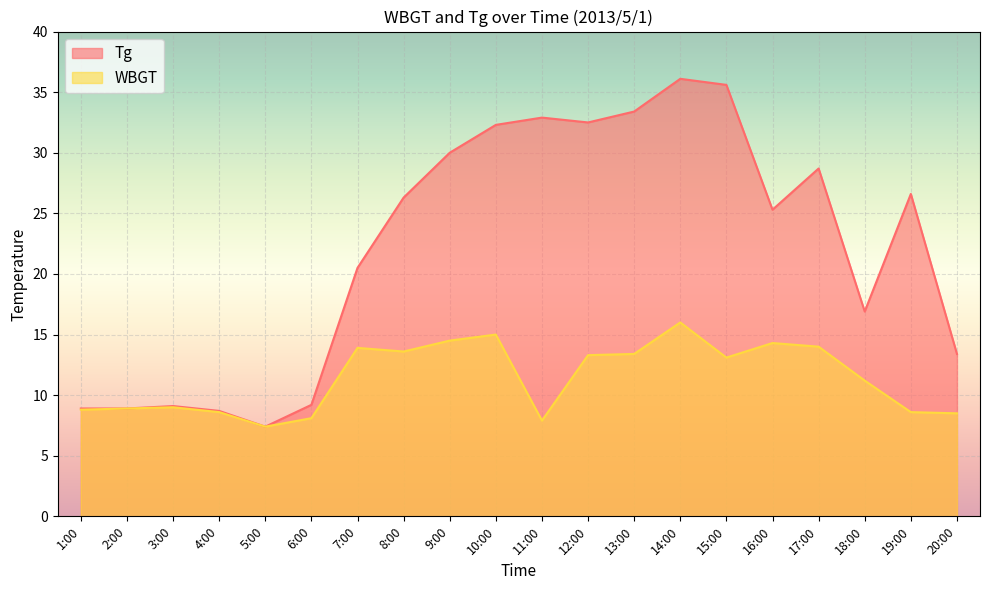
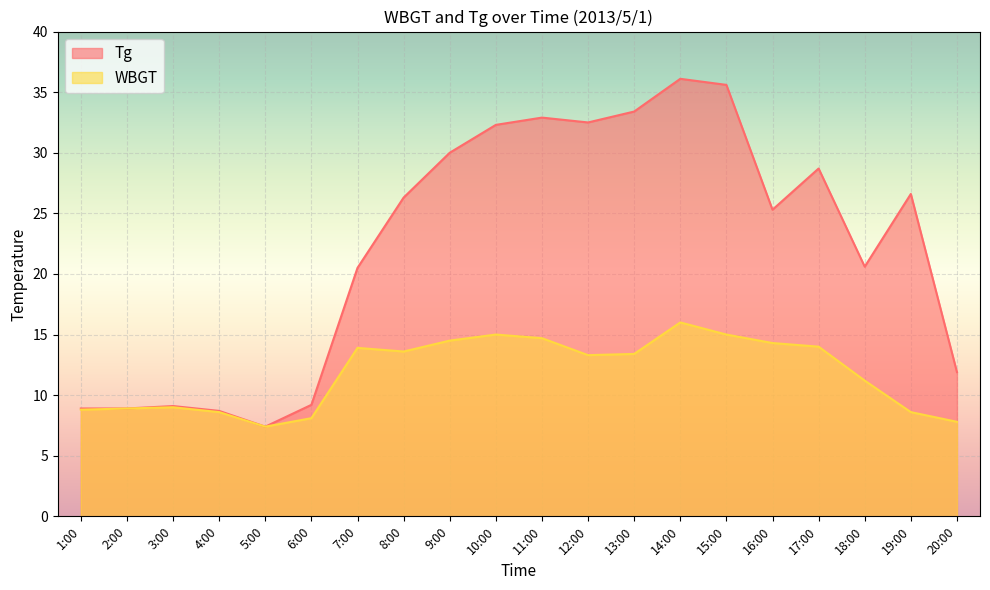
  {
    "Tg": {
      "6:00": 9.2,
      "7:00": 20.5,
      "8:00": 26.3,
      "9:00": 30.0,
      "10:00": 32.3,
      "11:00": 32.9,
      "12:00": 32.5,
      "13:00": 33.4,
      "14:00": 36.1,
      "15:00": 35.6,
      "16:00": 25.3,
      "17:00": 28.7,
-     "18:00": 16.9,
+     "18:00": 20.6,
      "19:00": 26.6,
-     "20:00": 13.4
+     "20:00": 11.9
    },
    "WBGT": {
      "6:00": 8.1,
      "7:00": 13.9,
      "8:00": 13.6,
      "9:00": 14.5,
      "10:00": 15.0,
-     "11:00": 7.9,
+     "11:00": 14.7,
      "12:00": 13.3,
      "13:00": 13.4,
      "14:00": 16.0,
-     "15:00": 13.1,
+     "15:00": 15.0,
      "16:00": 14.3,
      "17:00": 14.0,
      "18:00": 11.2,
      "19:00": 8.6,
-     "20:00": 8.5
+     "20:00": 7.8
    }
  }
